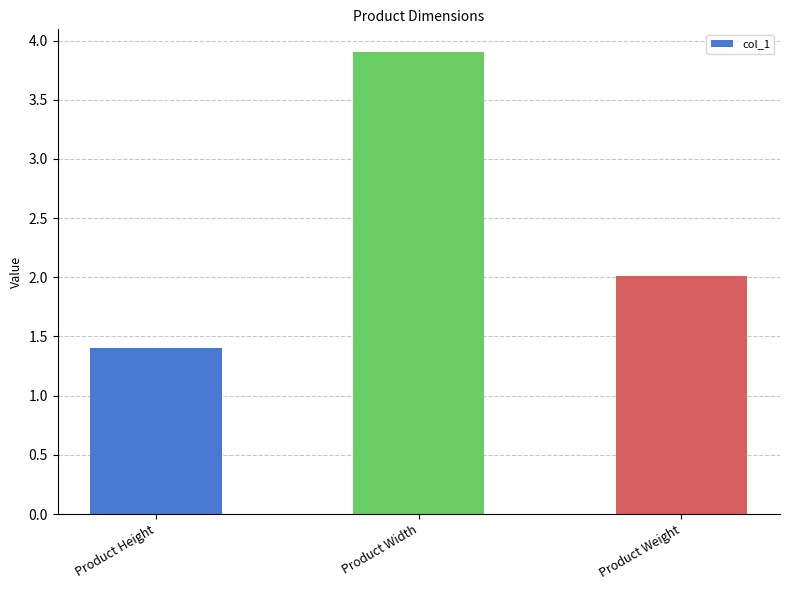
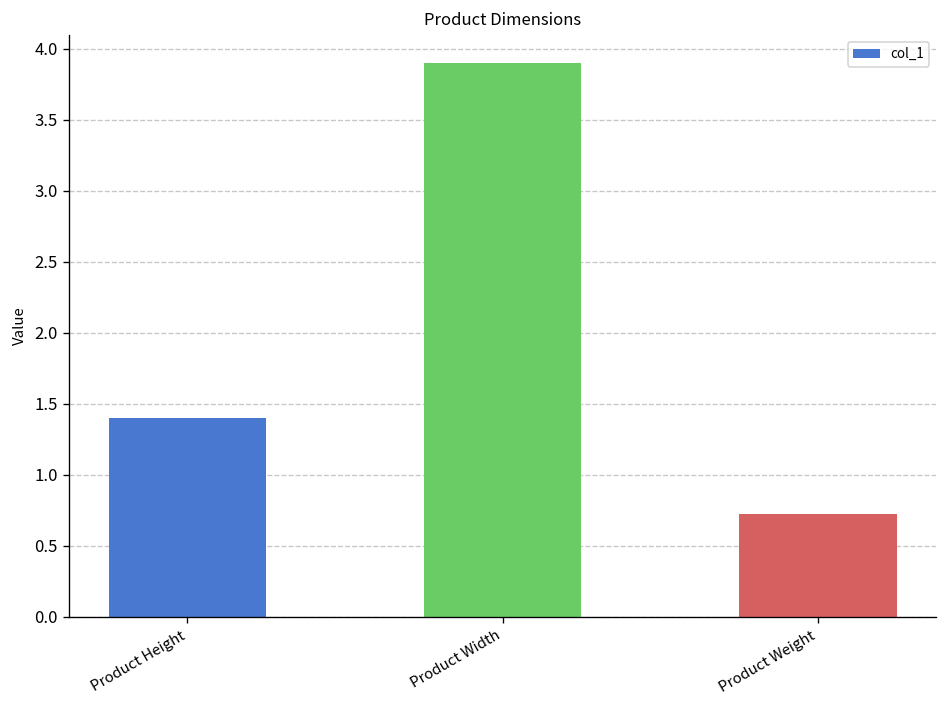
  {
    "Product Height": 1.40,
    "Product Width": 3.90,
-   "Product Weight": 2.01
+   "Product Weight": 0.73
  }
